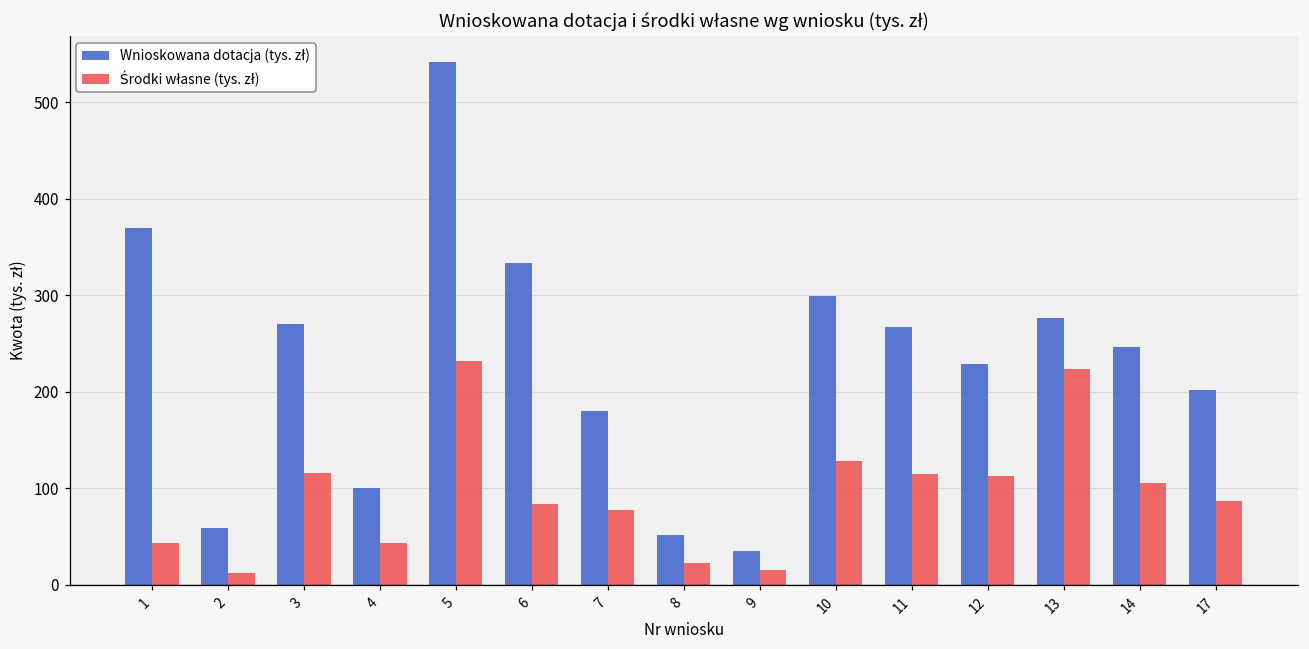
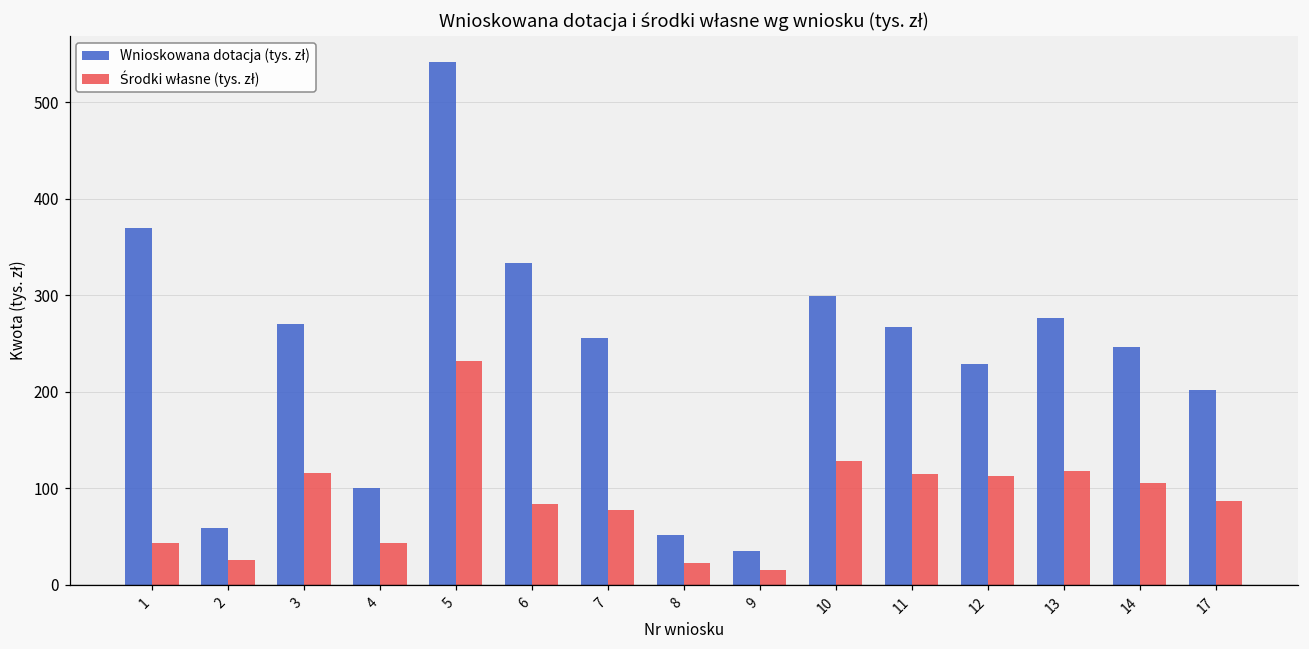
  {
    "Wnioskowana dotacja (tys. zł)": {
      "1": 370,
      "2": 60,
      "3": 270,
      "4": 100,
      "5": 540,
      "6": 330,
-     "7": 180,
+     "7": 260,
      "8": 50,
      "9": 30,
      "10": 300,
      "11": 270,
      "12": 230,
      "13": 280,
      "14": 250,
      "17": 200
    },
    "Środki własne (tys. zł)": {
      "1": 40,
-     "2": 10,
+     "2": 30,
      "3": 120,
      "4": 40,
      "5": 230,
      "6": 80,
      "7": 80,
      "8": 20,
      "9": 10,
      "10": 130,
      "11": 110,
      "12": 110,
-     "13": 220,
+     "13": 120,
      "14": 110,
      "17": 90
    }
  }
